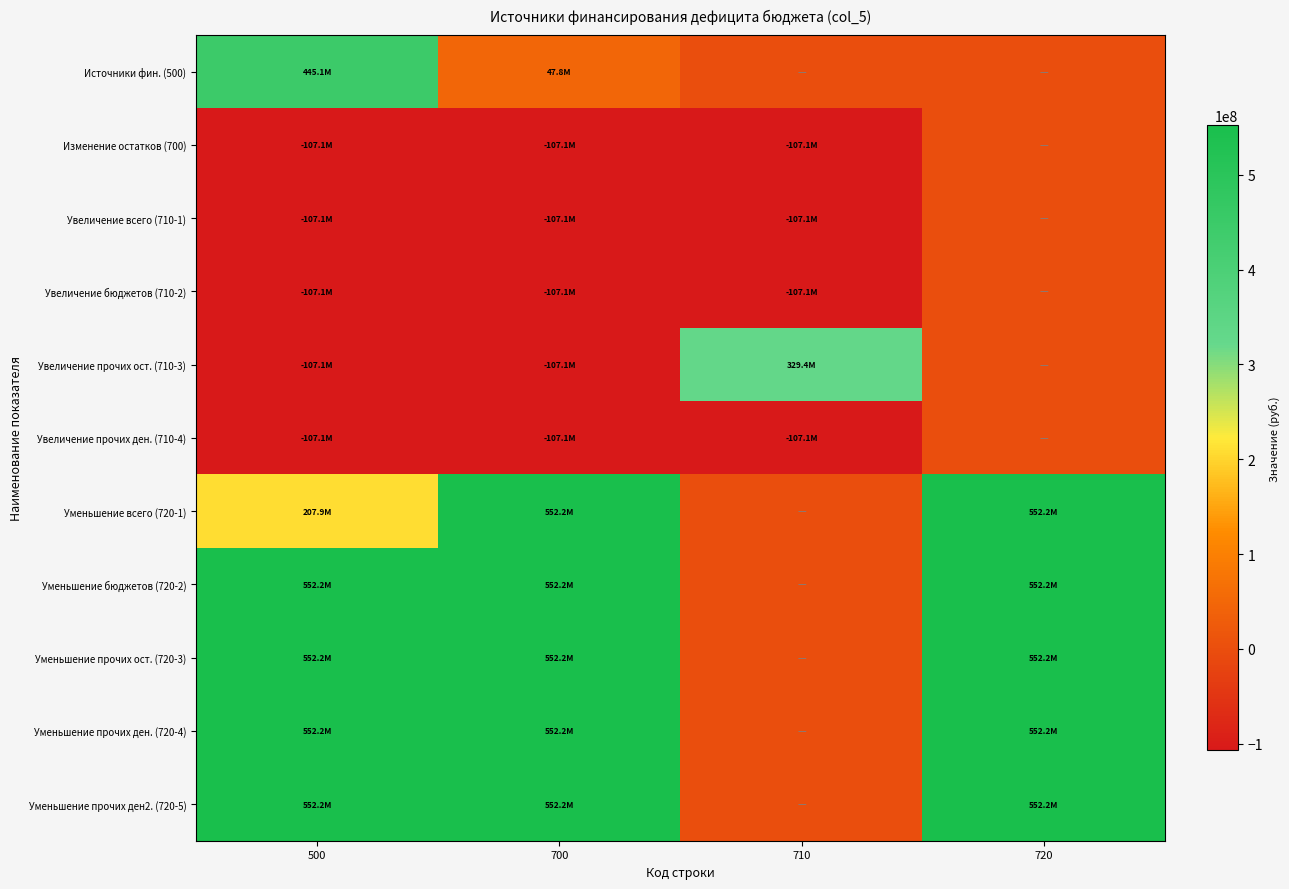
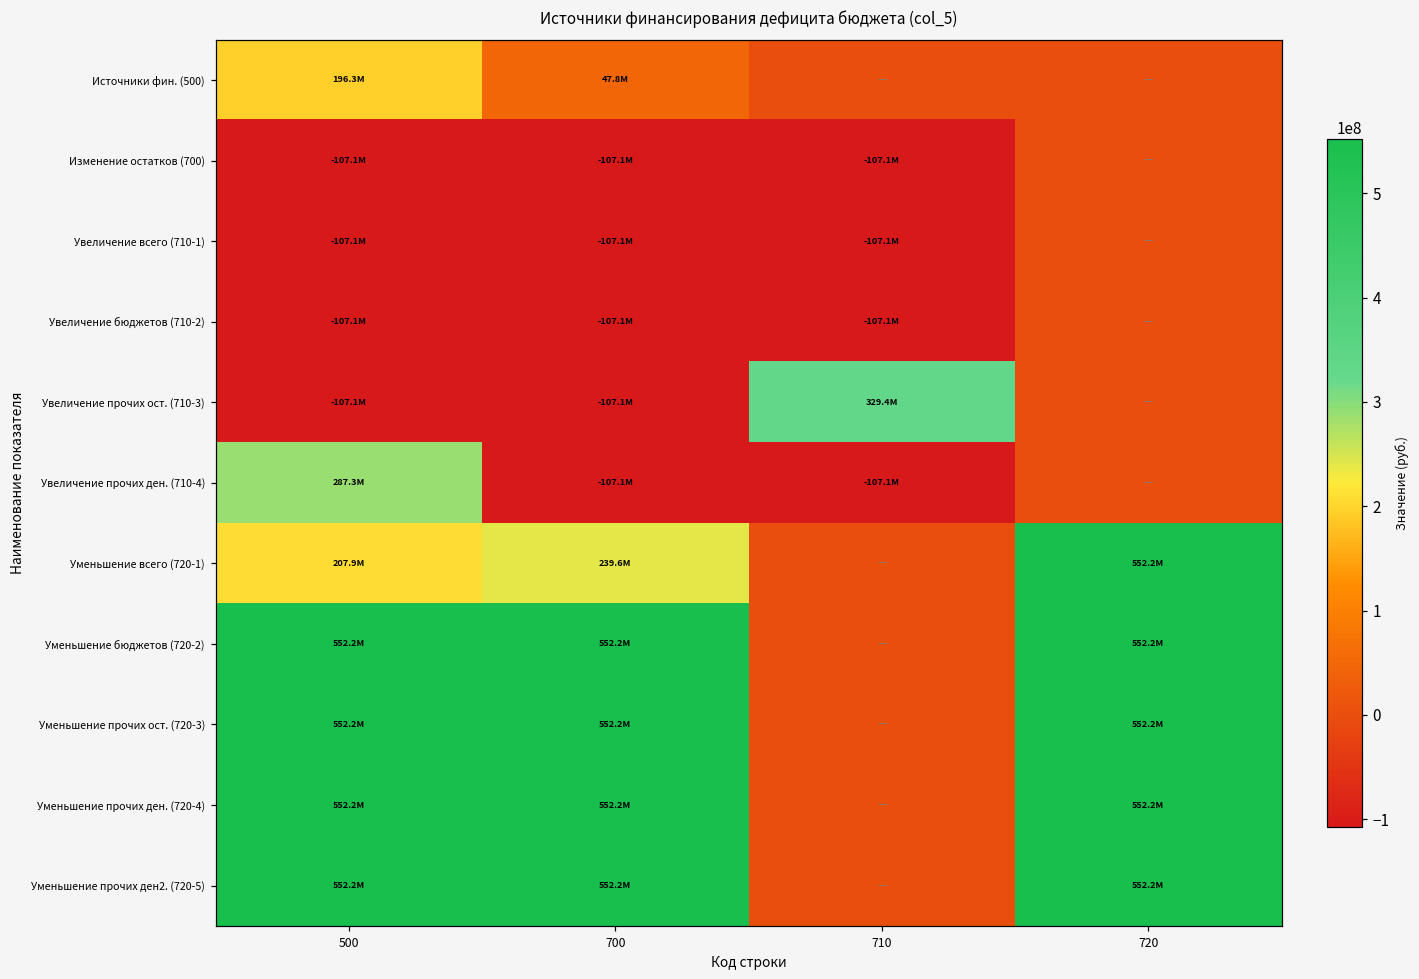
  {
    "Источники фин. (500)": {
-     "500": "445.1M",
+     "500": "196.3M",
      "700": "47.8M"
    },
    "Изменение остатков (700)": {
      "500": "-107.1M",
      "700": "-107.1M",
      "710": "-107.1M"
    },
    "Увеличение всего (710-1)": {
      "500": "-107.1M",
      "700": "-107.1M",
      "710": "-107.1M"
    },
    "Увеличение бюджетов (710-2)": {
      "500": "-107.1M",
      "700": "-107.1M",
      "710": "-107.1M"
    },
    "Увеличение прочих ост. (710-3)": {
      "500": "-107.1M",
      "700": "-107.1M",
      "710": "329.4M"
    },
    "Увеличение прочих ден. (710-4)": {
-     "500": "-107.1M",
+     "500": "287.3M",
      "700": "-107.1M",
      "710": "-107.1M"
    },
    "Уменьшение всего (720-1)": {
      "500": "207.9M",
-     "700": "552.2M",
+     "700": "239.6M",
      "720": "552.2M"
    },
    "Уменьшение бюджетов (720-2)": {
      "500": "552.2M",
      "700": "552.2M",
      "720": "552.2M"
    },
    "Уменьшение прочих ост. (720-3)": {
      "500": "552.2M",
      "700": "552.2M",
      "720": "552.2M"
    },
    "Уменьшение прочих ден. (720-4)": {
      "500": "552.2M",
      "700": "552.2M",
      "720": "552.2M"
    },
    "Уменьшение прочих ден2. (720-5)": {
      "500": "552.2M",
      "700": "552.2M",
      "720": "552.2M"
    }
  }
